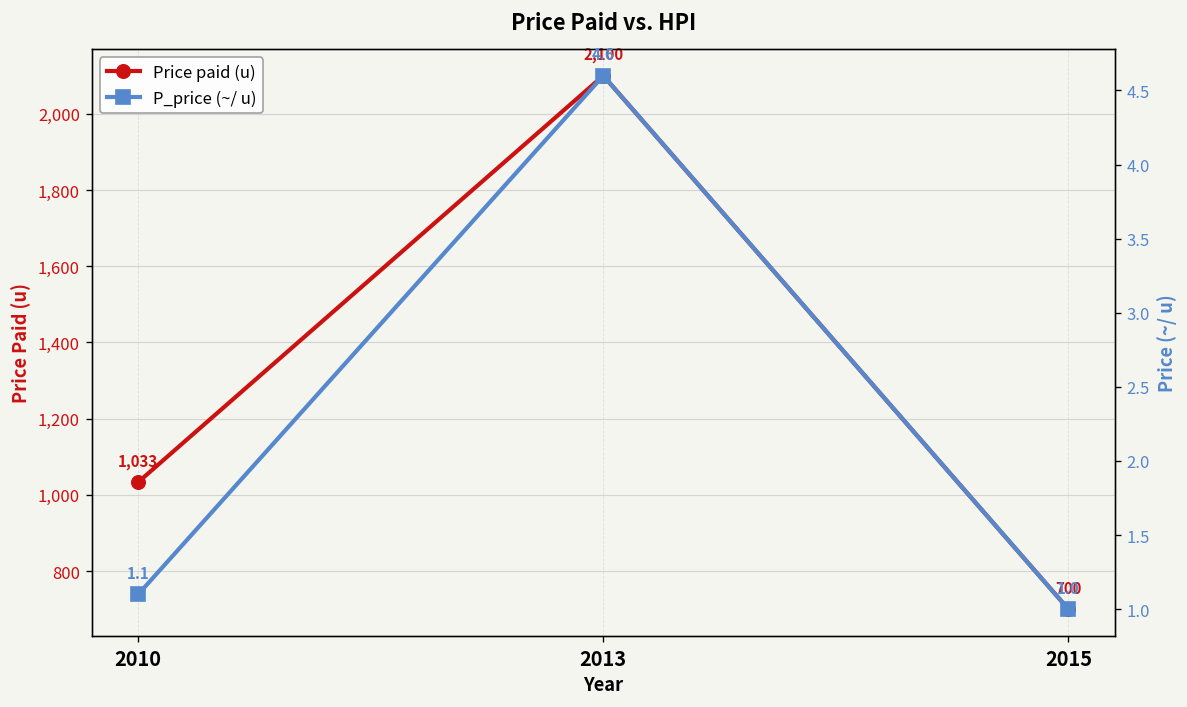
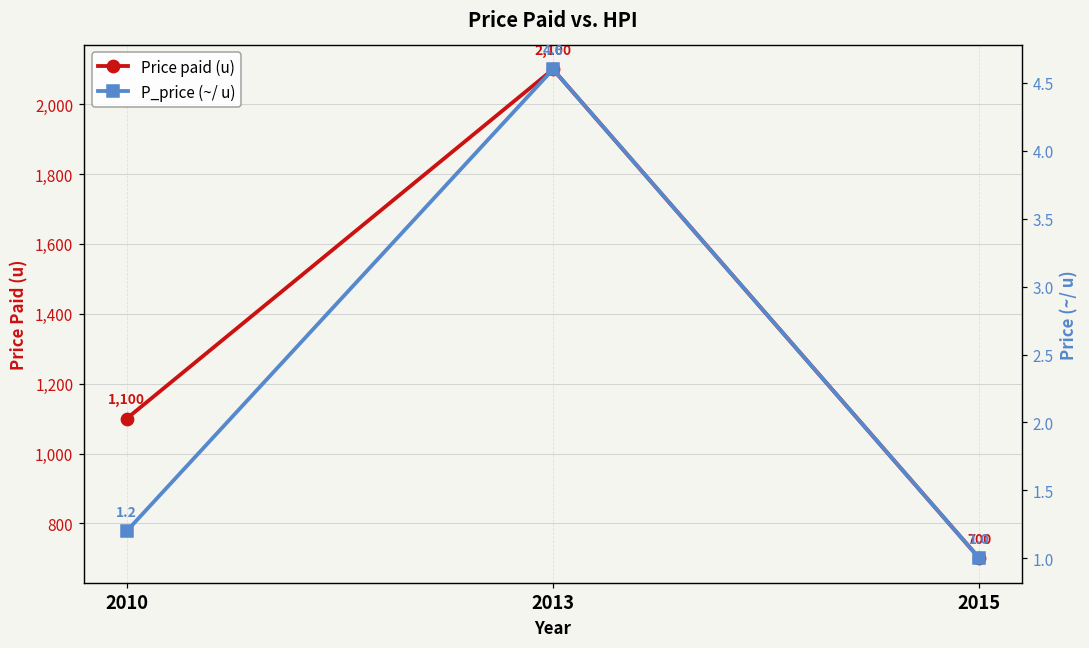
  {
    "Price paid (u)": {
-     "2010": "1,033"
+     "2010": "1,100"
    },
    "P_price (~/ u)": {
-     "2010": "1.1"
+     "2010": "1.2"
    }
  }
